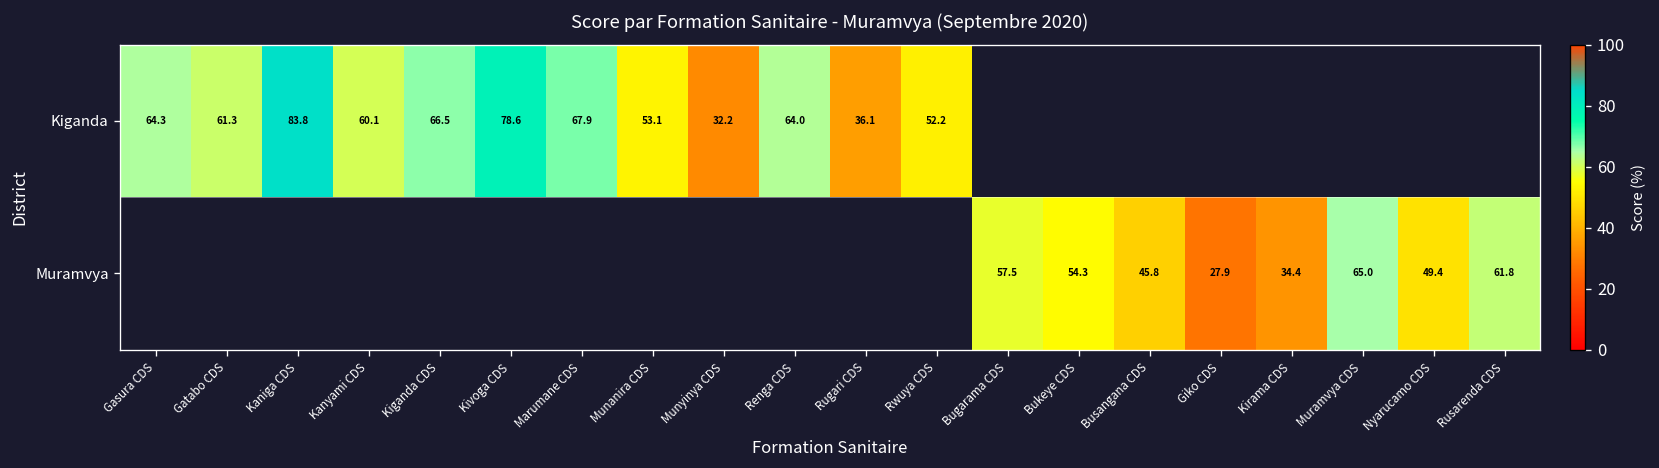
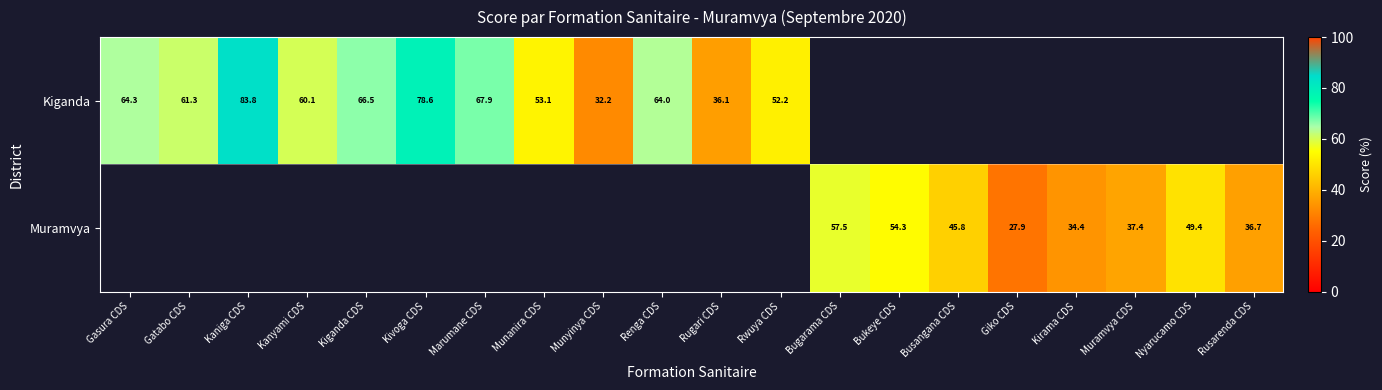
  {
    "Kiganda": {
      "Gasura CDS": 64.3,
      "Gatabo CDS": 61.3,
      "Kaniga CDS": 83.8,
      "Kanyami CDS": 60.1,
      "Kiganda CDS": 66.5,
      "Kivoga CDS": 78.6,
      "Marumane CDS": 67.9,
      "Munanira CDS": 53.1,
      "Munyinya CDS": 32.2,
      "Renga CDS": 64.0,
      "Rugari CDS": 36.1,
      "Rwuya CDS": 52.2
    },
    "Muramvya": {
      "Bugarama CDS": 57.5,
      "Bukeye CDS": 54.3,
      "Busangana CDS": 45.8,
      "Giko CDS": 27.9,
      "Kirama CDS": 34.4,
-     "Muramvya CDS": 65.0,
+     "Muramvya CDS": 37.4,
      "Nyarucamo CDS": 49.4,
-     "Rusarenda CDS": 61.8
+     "Rusarenda CDS": 36.7
    }
  }
